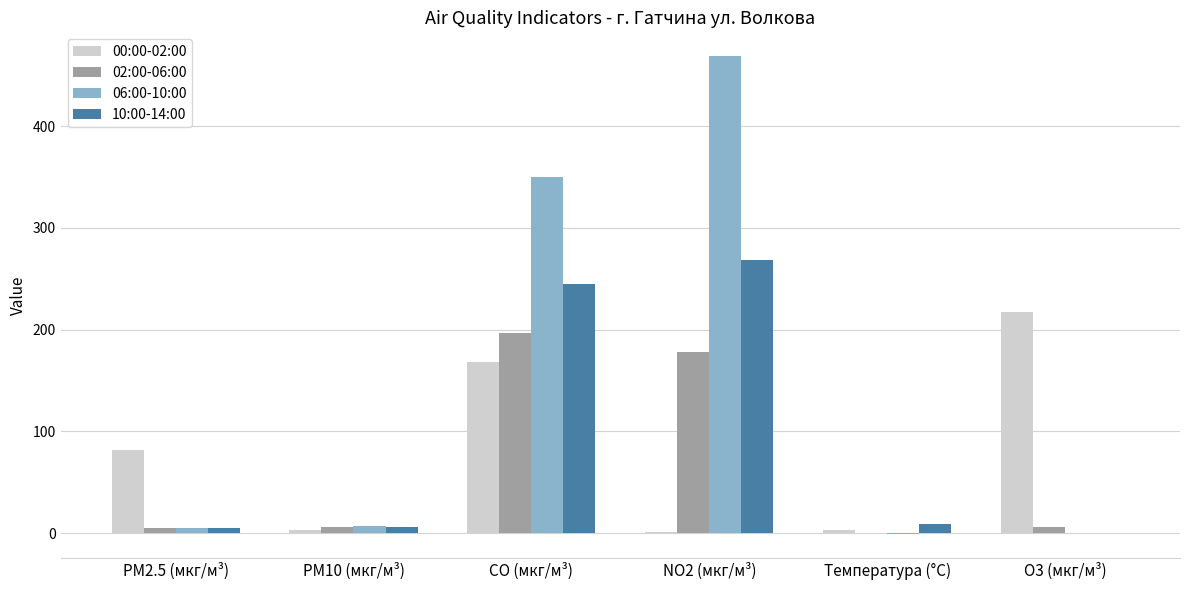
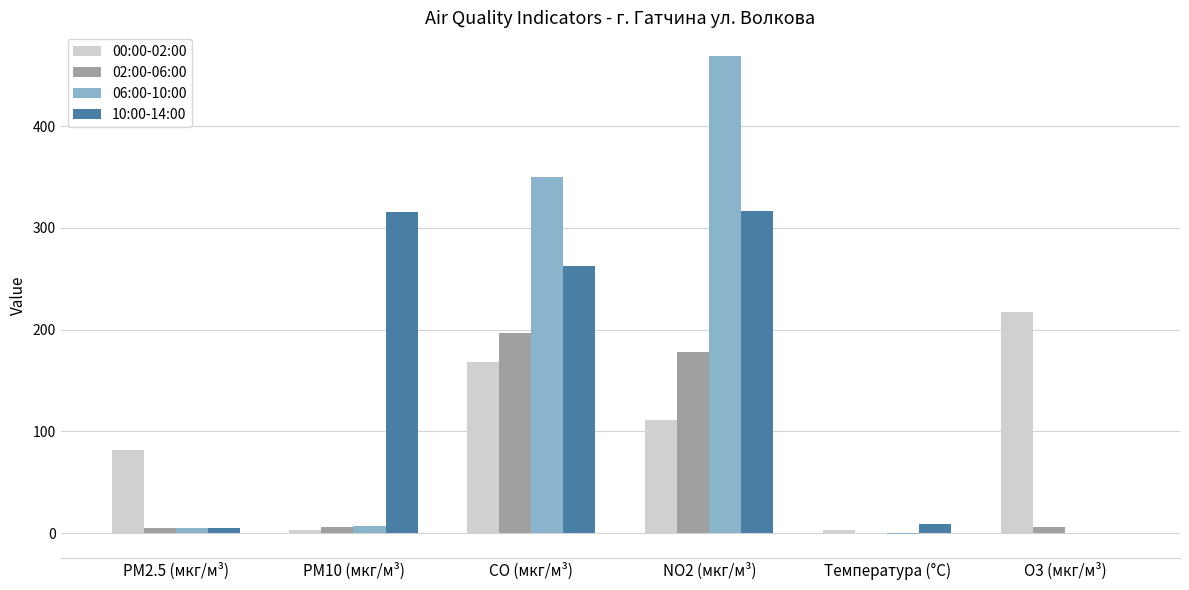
  {
    "00:00-02:00": {
      "PM2.5 (мкг/м³)": 81,
      "PM10 (мкг/м³)": 3,
      "CO (мкг/м³)": 168,
-     "NO2 (мкг/м³)": 1,
+     "NO2 (мкг/м³)": 112,
      "Температура (°C)": 3,
      "O3 (мкг/м³)": 218
    },
    "10:00-14:00": {
      "PM2.5 (мкг/м³)": 5,
-     "PM10 (мкг/м³)": 6,
-     "CO (мкг/м³)": 245,
-     "NO2 (мкг/м³)": 268,
+     "PM10 (мкг/м³)": 316,
+     "CO (мкг/м³)": 263,
+     "NO2 (мкг/м³)": 317,
      "Температура (°C)": 10,
      "O3 (мкг/м³)": 0
    }
  }
